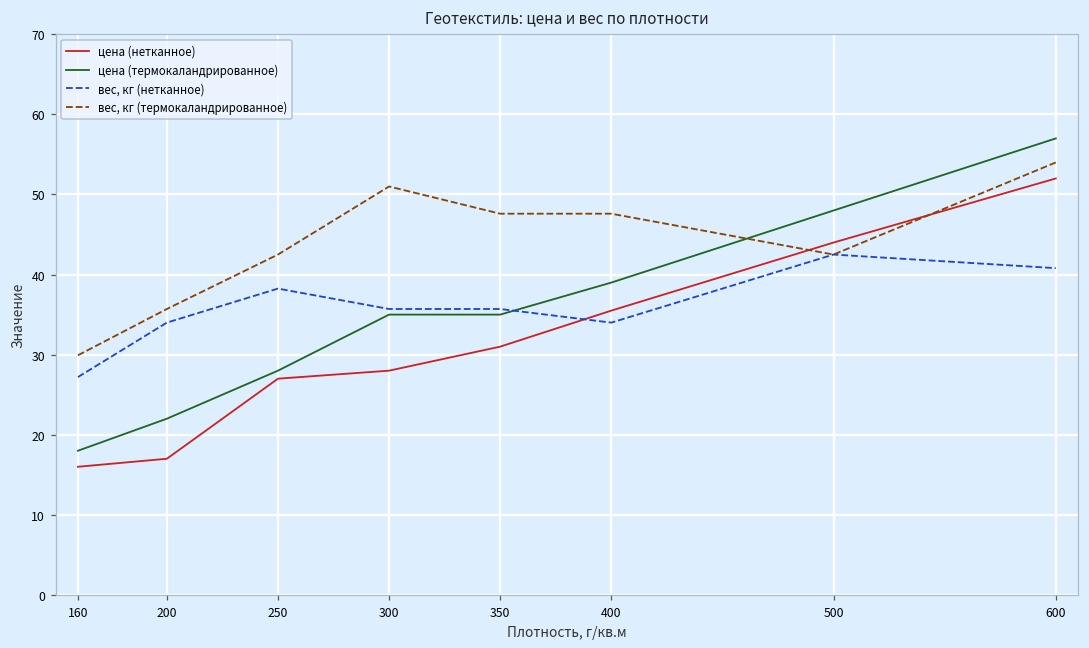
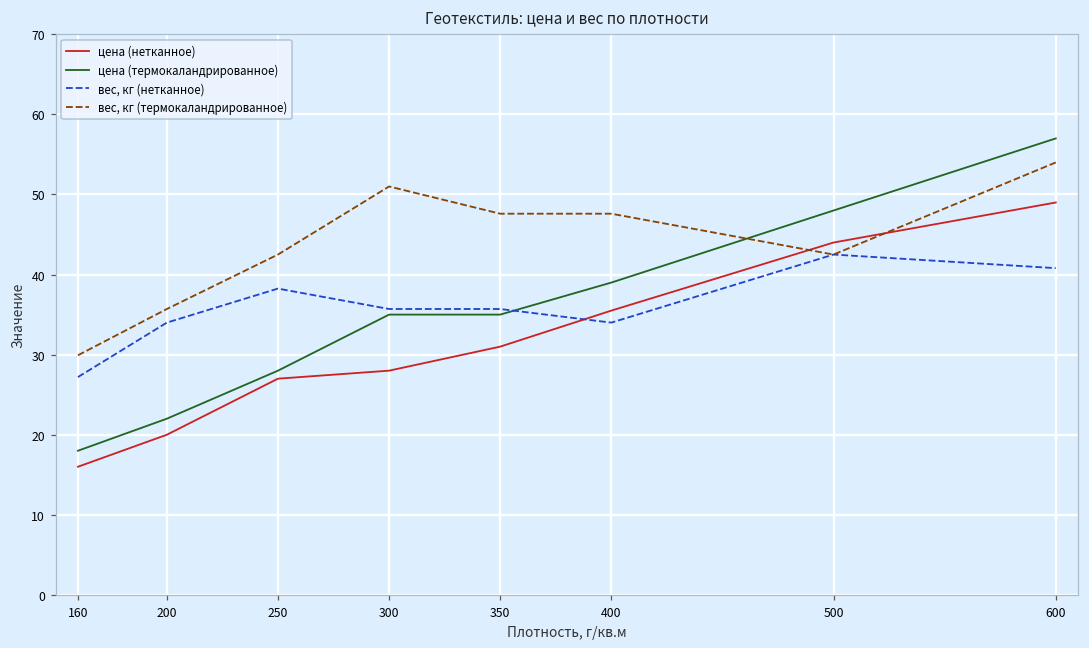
  {
    "цена (нетканное)": {
      "160": 16,
-     "200": 17,
+     "200": 20,
      "250": 27,
      "300": 28,
      "350": 31,
      "400": 36,
      "500": 44,
-     "600": 52
+     "600": 49
    },
    "цена (термокаландрированное)": {
      "160": 18,
      "200": 22,
      "250": 28,
      "300": 35,
      "350": 35,
      "400": 39,
      "500": 48,
      "600": 57
    },
    "вес, кг (нетканное)": {
      "160": 27,
      "200": 34,
      "250": 38,
      "300": 36,
      "350": 36,
      "400": 34,
      "600": 41
    },
    "вес, кг (термокаландрированное)": {
      "160": 30,
      "200": 36,
      "250": 43,
      "300": 51,
      "350": 48,
      "400": 48,
      "600": 54
    }
  }
